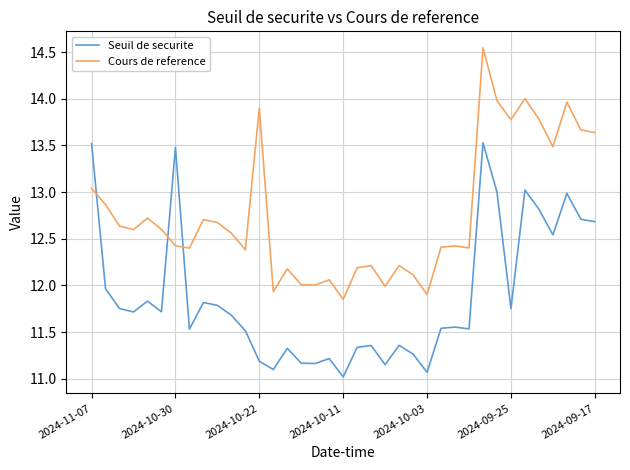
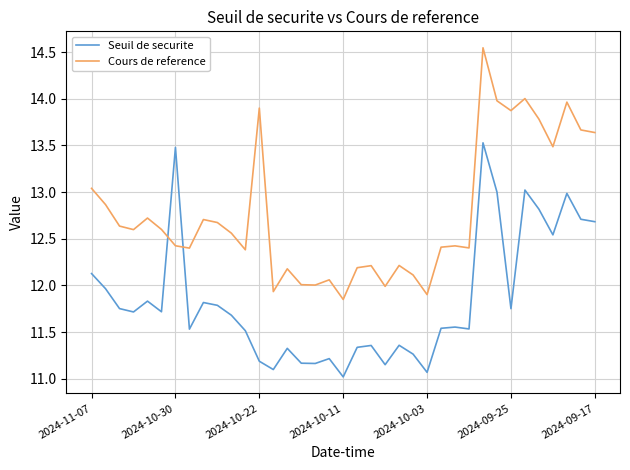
  {
    "Seuil de securite": {
-     "2024-11-07": 13.5,
+     "2024-11-07": 12.1,
      "2024-10-30": 13.5,
      "2024-10-22": 11.2,
      "2024-10-11": 11.0,
      "2024-10-03": 11.1,
      "2024-09-25": 11.8,
      "2024-09-17": 12.7
    },
    "Cours de reference": {
      "2024-11-07": 13.0,
      "2024-10-30": 12.4,
      "2024-10-22": 13.9,
      "2024-10-11": 11.9,
      "2024-10-03": 11.9,
-     "2024-09-25": 13.8,
+     "2024-09-25": 13.9,
      "2024-09-17": 13.6
    }
  }
